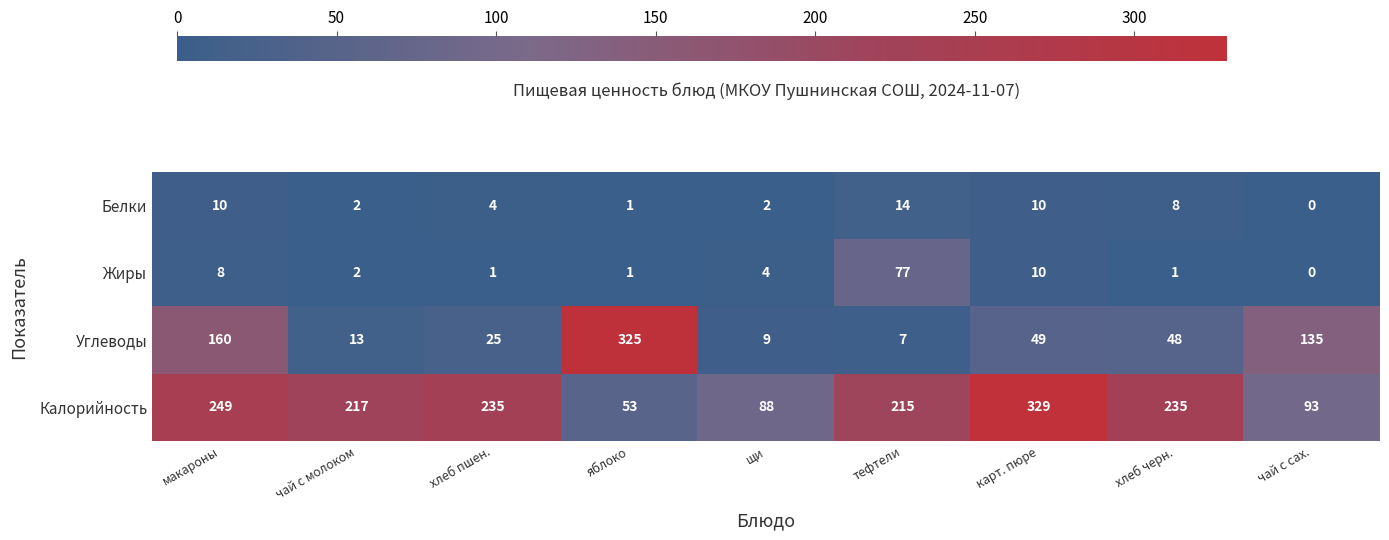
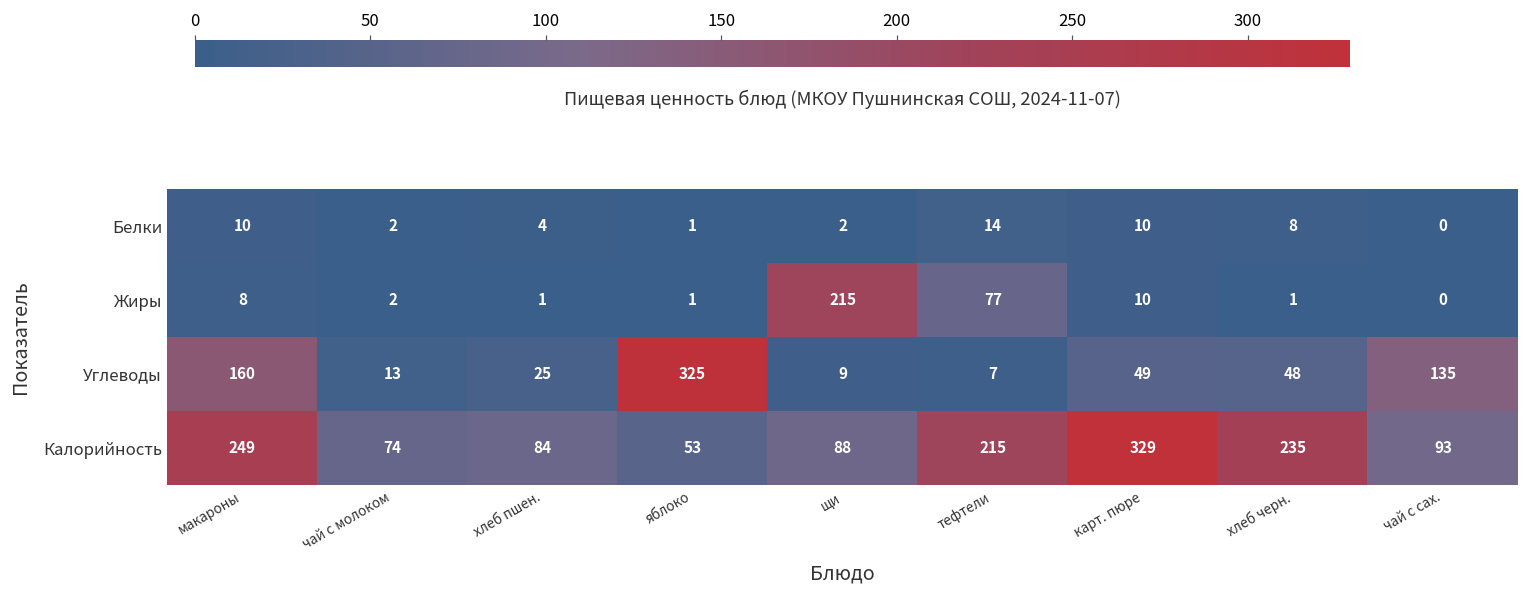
  {
    "Белки": {
      "макароны": 10,
      "чай с молоком": 2,
      "хлеб пшен.": 4,
      "яблоко": 1,
      "щи": 2,
      "тефтели": 14,
      "карт. пюре": 10,
      "хлеб черн.": 8,
      "чай с сах.": 0
    },
    "Жиры": {
      "макароны": 8,
      "чай с молоком": 2,
      "хлеб пшен.": 1,
      "яблоко": 1,
-     "щи": 4,
+     "щи": 215,
      "тефтели": 77,
      "карт. пюре": 10,
      "хлеб черн.": 1,
      "чай с сах.": 0
    },
    "Углеводы": {
      "макароны": 160,
      "чай с молоком": 13,
      "хлеб пшен.": 25,
      "яблоко": 325,
      "щи": 9,
      "тефтели": 7,
      "карт. пюре": 49,
      "хлеб черн.": 48,
      "чай с сах.": 135
    },
    "Калорийность": {
      "макароны": 249,
-     "чай с молоком": 217,
-     "хлеб пшен.": 235,
+     "чай с молоком": 74,
+     "хлеб пшен.": 84,
      "яблоко": 53,
      "щи": 88,
      "тефтели": 215,
      "карт. пюре": 329,
      "хлеб черн.": 235,
      "чай с сах.": 93
    }
  }
